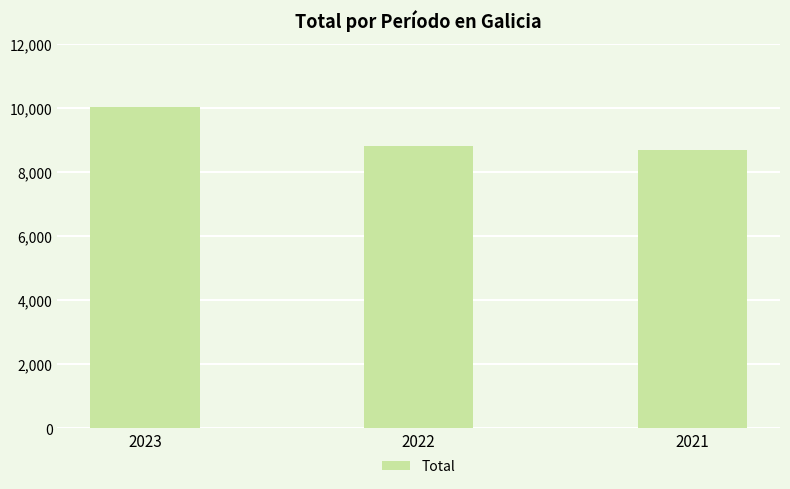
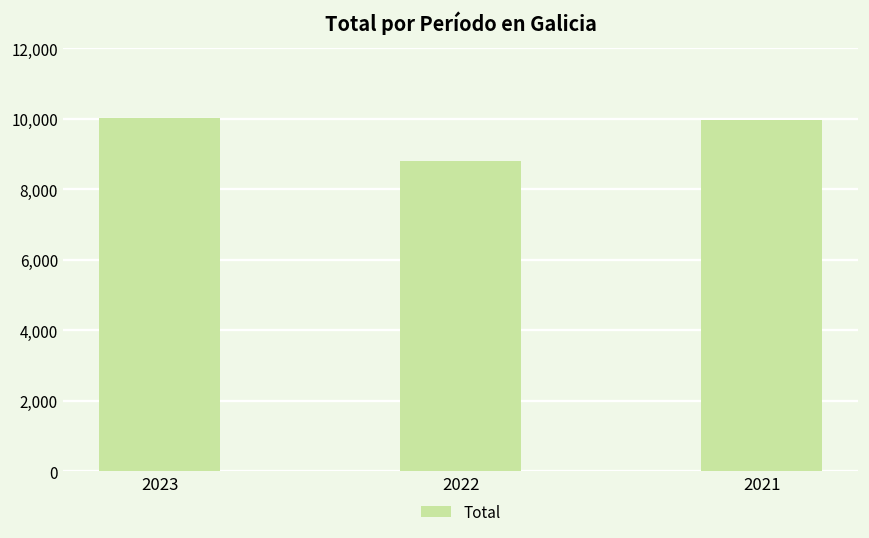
  {
    "2023": "10,000",
    "2022": "8,800",
-   "2021": "8,700"
+   "2021": "10,000"
  }
